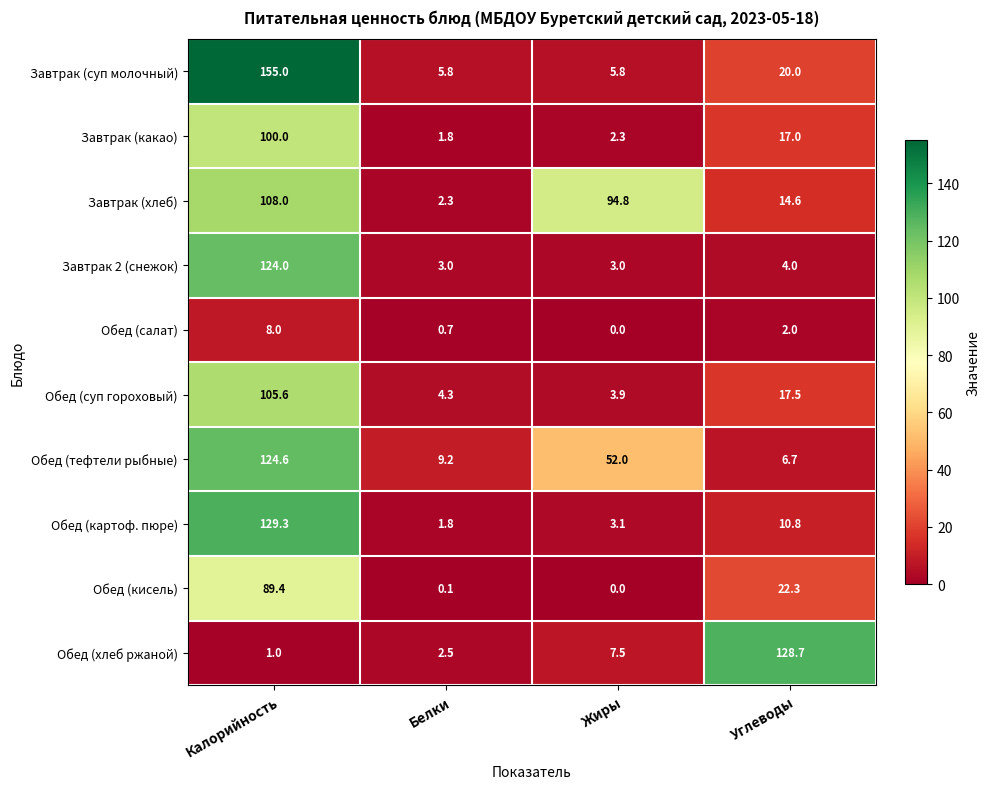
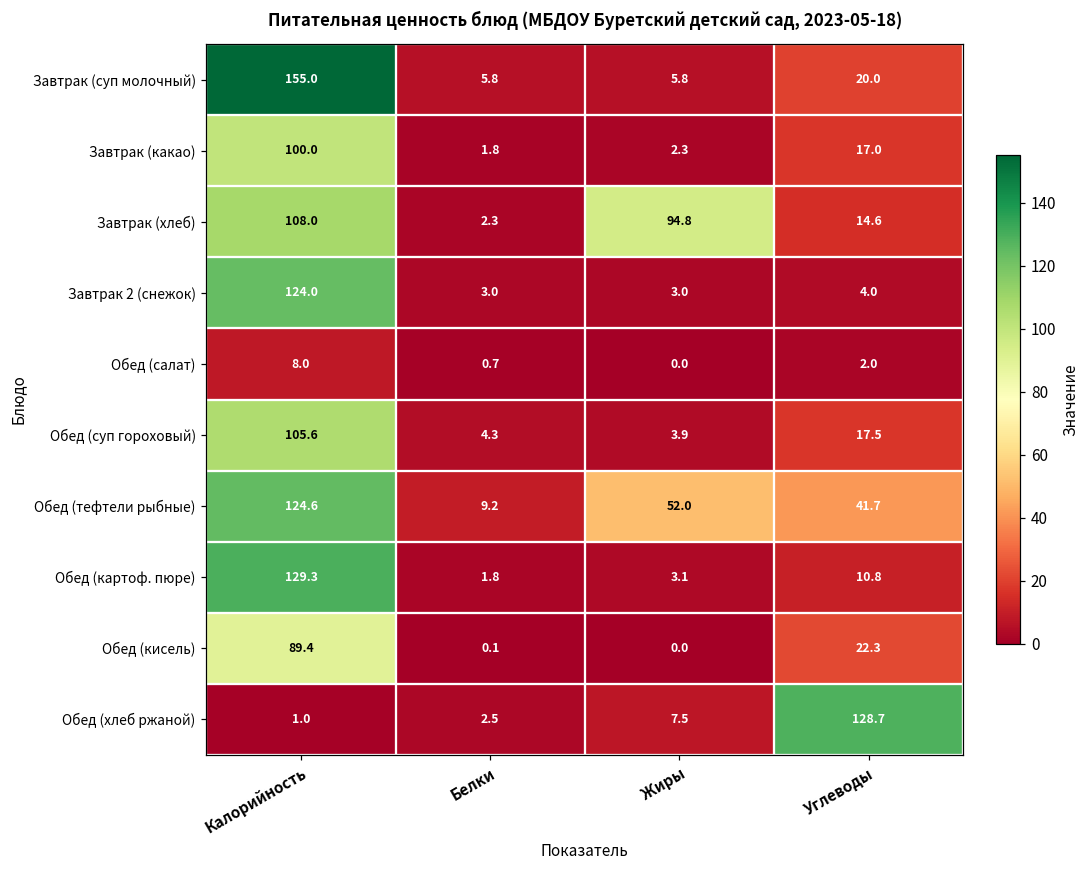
  {
    "Завтрак (суп молочный)": {
      "Калорийность": 155.0,
      "Белки": 5.8,
      "Жиры": 5.8,
      "Углеводы": 20.0
    },
    "Завтрак (какао)": {
      "Калорийность": 100.0,
      "Белки": 1.8,
      "Жиры": 2.3,
      "Углеводы": 17.0
    },
    "Завтрак (хлеб)": {
      "Калорийность": 108.0,
      "Белки": 2.3,
      "Жиры": 94.8,
      "Углеводы": 14.6
    },
    "Завтрак 2 (снежок)": {
      "Калорийность": 124.0,
      "Белки": 3.0,
      "Жиры": 3.0,
      "Углеводы": 4.0
    },
    "Обед (салат)": {
      "Калорийность": 8.0,
      "Белки": 0.7,
      "Жиры": 0.0,
      "Углеводы": 2.0
    },
    "Обед (суп гороховый)": {
      "Калорийность": 105.6,
      "Белки": 4.3,
      "Жиры": 3.9,
      "Углеводы": 17.5
    },
    "Обед (тефтели рыбные)": {
      "Калорийность": 124.6,
      "Белки": 9.2,
      "Жиры": 52.0,
-     "Углеводы": 6.7
+     "Углеводы": 41.7
    },
    "Обед (картоф. пюре)": {
      "Калорийность": 129.3,
      "Белки": 1.8,
      "Жиры": 3.1,
      "Углеводы": 10.8
    },
    "Обед (кисель)": {
      "Калорийность": 89.4,
      "Белки": 0.1,
      "Жиры": 0.0,
      "Углеводы": 22.3
    },
    "Обед (хлеб ржаной)": {
      "Калорийность": 1.0,
      "Белки": 2.5,
      "Жиры": 7.5,
      "Углеводы": 128.7
    }
  }
